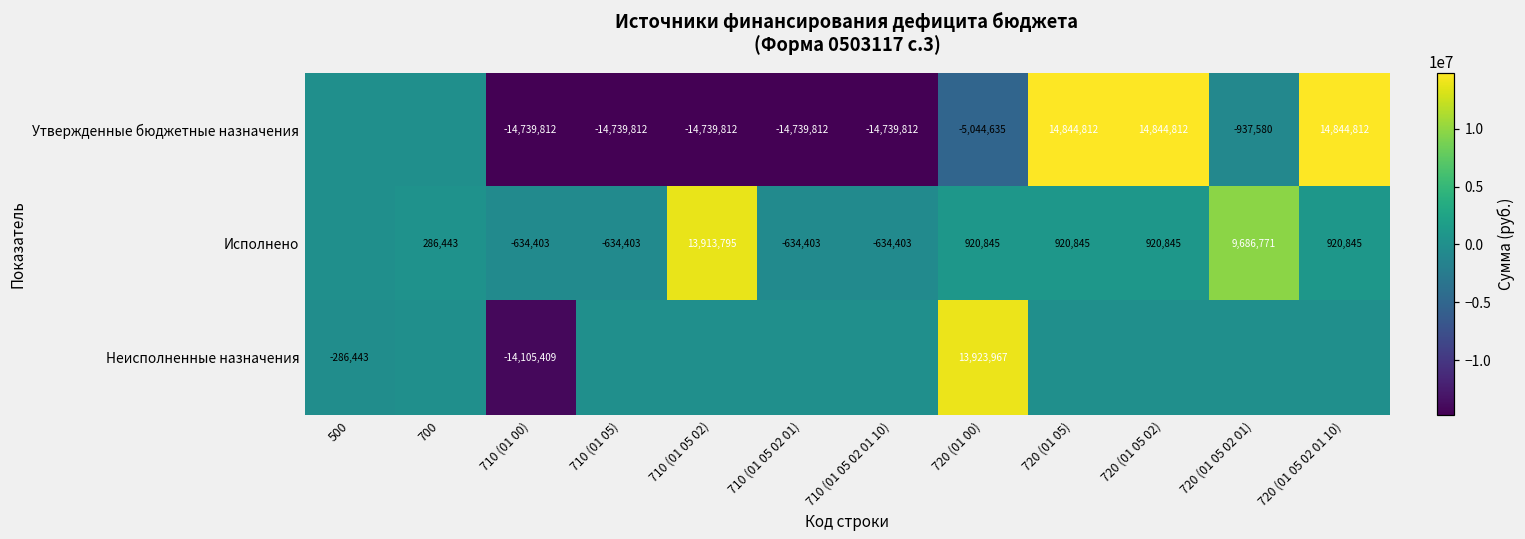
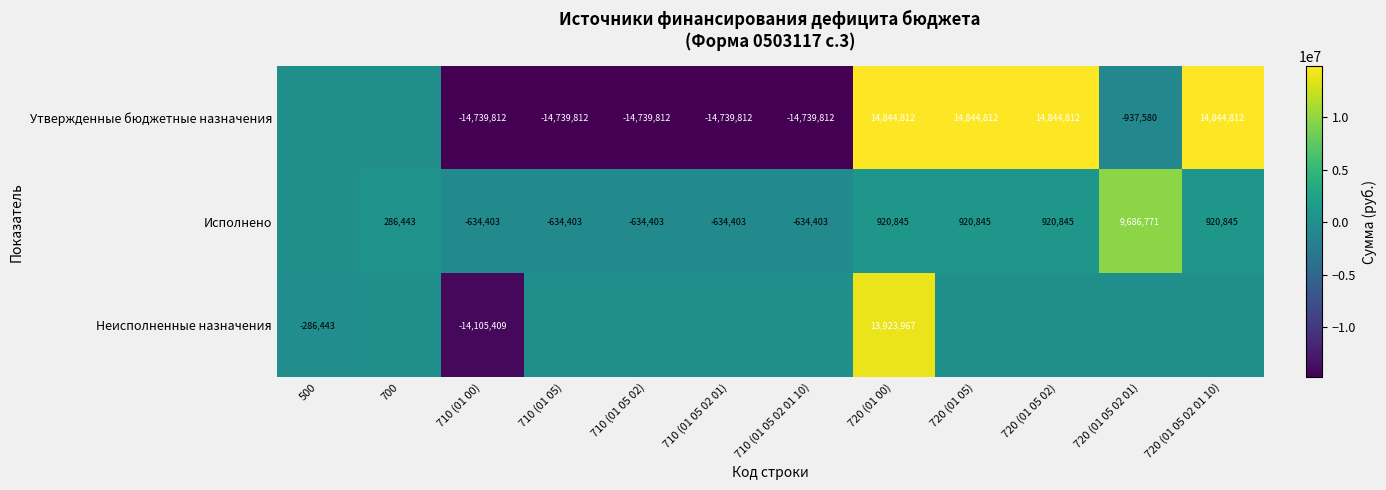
  {
    "Утвержденные бюджетные назначения": {
      "710 (01 00)": "-14,739,812",
      "710 (01 05)": "-14,739,812",
      "710 (01 05 02)": "-14,739,812",
      "710 (01 05 02 01)": "-14,739,812",
      "710 (01 05 02 01 10)": "-14,739,812",
-     "720 (01 00)": "-5,044,635",
+     "720 (01 00)": "14,844,812",
      "720 (01 05)": "14,844,812",
      "720 (01 05 02)": "14,844,812",
      "720 (01 05 02 01)": "-937,580",
      "720 (01 05 02 01 10)": "14,844,812"
    },
    "Исполнено": {
      "700": "286,443",
      "710 (01 00)": "-634,403",
      "710 (01 05)": "-634,403",
-     "710 (01 05 02)": "13,913,795",
+     "710 (01 05 02)": "-634,403",
      "710 (01 05 02 01)": "-634,403",
      "710 (01 05 02 01 10)": "-634,403",
      "720 (01 00)": "920,845",
      "720 (01 05)": "920,845",
      "720 (01 05 02)": "920,845",
      "720 (01 05 02 01)": "9,686,771",
      "720 (01 05 02 01 10)": "920,845"
    },
    "Неисполненные назначения": {
      "500": "-286,443",
      "710 (01 00)": "-14,105,409",
      "720 (01 00)": "13,923,967"
    }
  }
